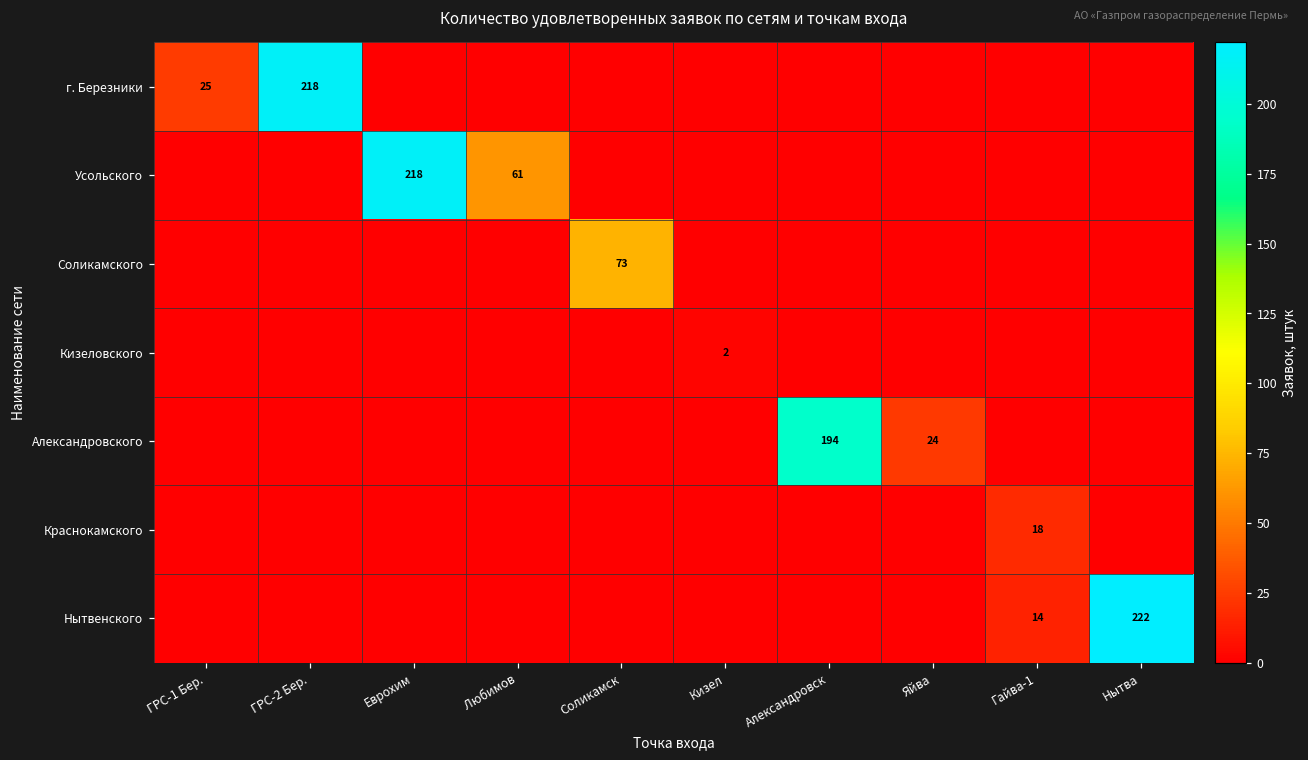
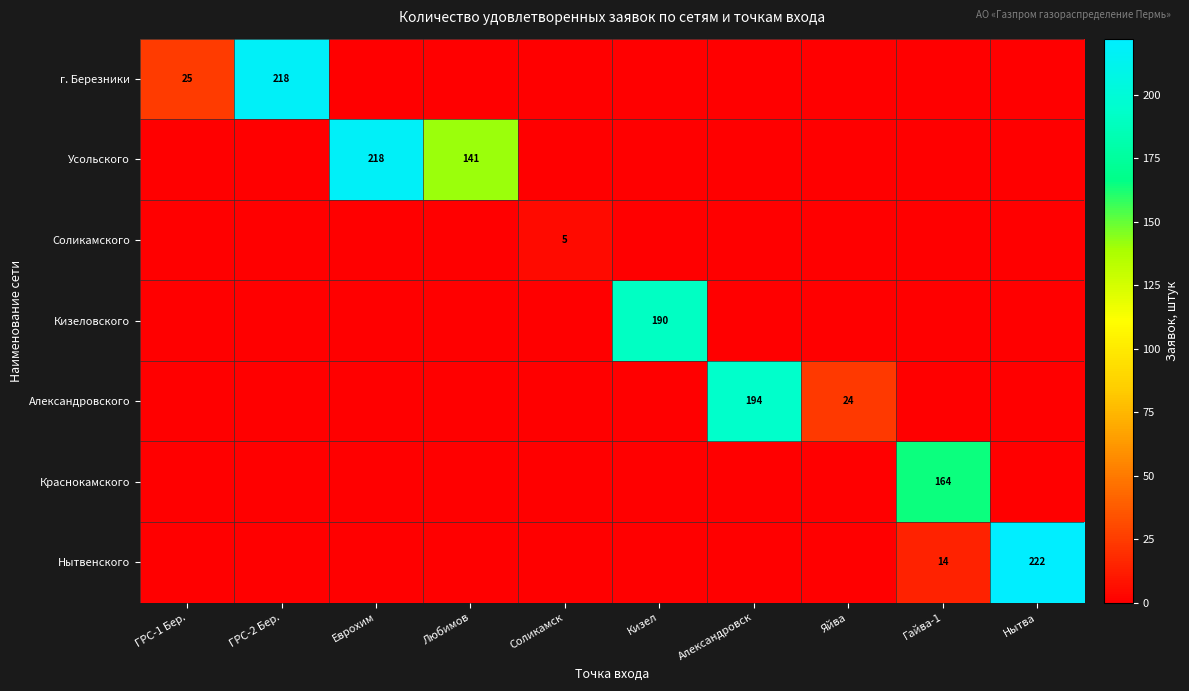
  {
    "г. Березники": {
      "ГРС-1 Бер.": 25,
      "ГРС-2 Бер.": 218
    },
    "Усольского": {
      "Еврохим": 218,
-     "Любимов": 61
+     "Любимов": 141
    },
    "Соликамского": {
-     "Соликамск": 73
+     "Соликамск": 5
    },
    "Кизеловского": {
-     "Кизел": 2
+     "Кизел": 190
    },
    "Александровского": {
      "Александровск": 194,
      "Яйва": 24
    },
    "Краснокамского": {
-     "Гайва-1": 18
+     "Гайва-1": 164
    },
    "Нытвенского": {
      "Гайва-1": 14,
      "Нытва": 222
    }
  }
